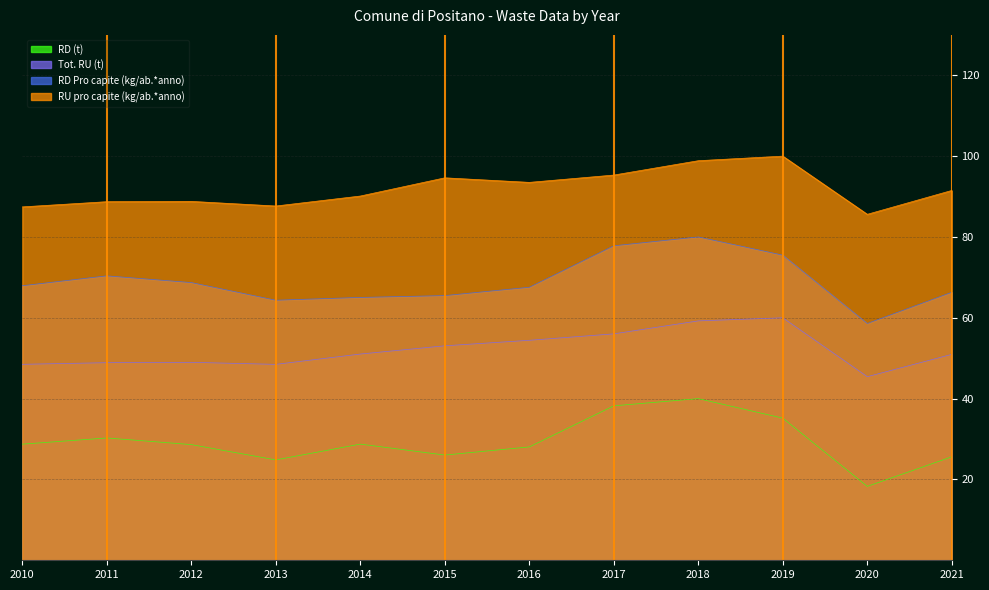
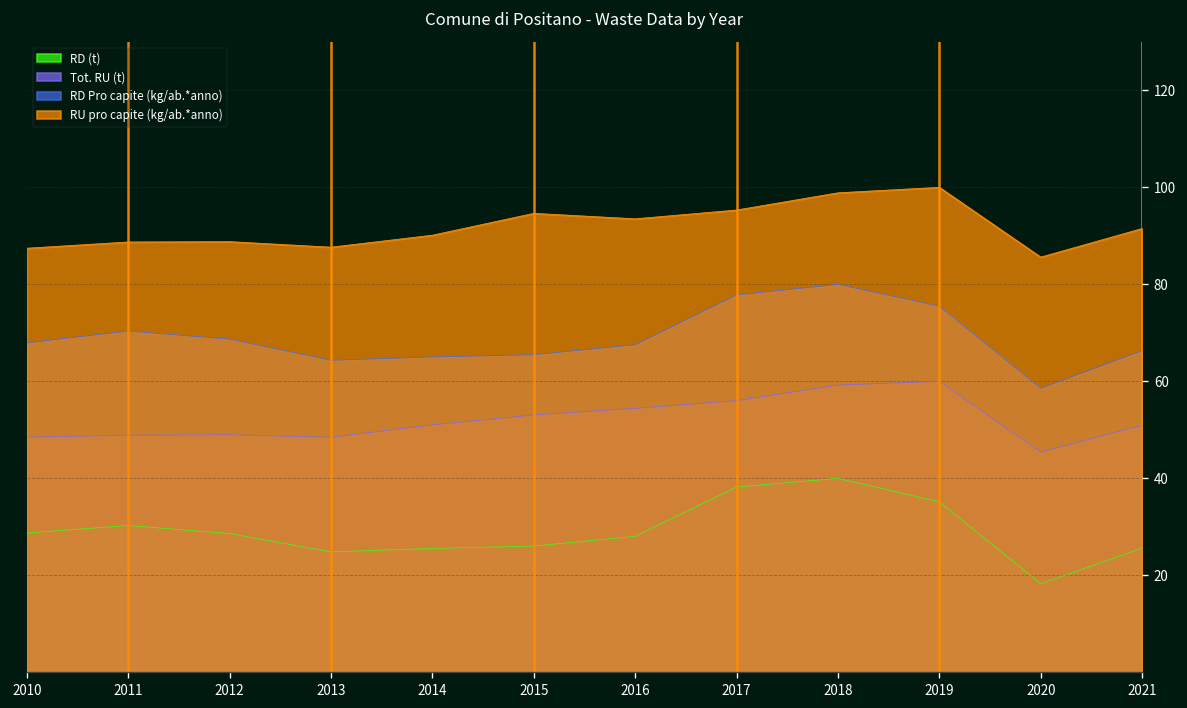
  {
    "RD (t)": {
      "2010": 29,
      "2011": 30,
      "2012": 29,
      "2013": 25,
-     "2014": 29,
+     "2014": 26,
      "2015": 26,
      "2016": 28,
      "2017": 38,
      "2018": 40,
      "2019": 35,
      "2020": 18,
      "2021": 26
    },
    "RU pro capite (kg/ab.*anno)": {
      "2010": 87,
      "2011": 89,
      "2012": 89,
      "2013": 88,
      "2014": 90,
      "2015": 95,
      "2016": 94,
      "2017": 95,
      "2018": 99,
      "2019": 100,
      "2020": 86,
      "2021": 92
    }
  }
